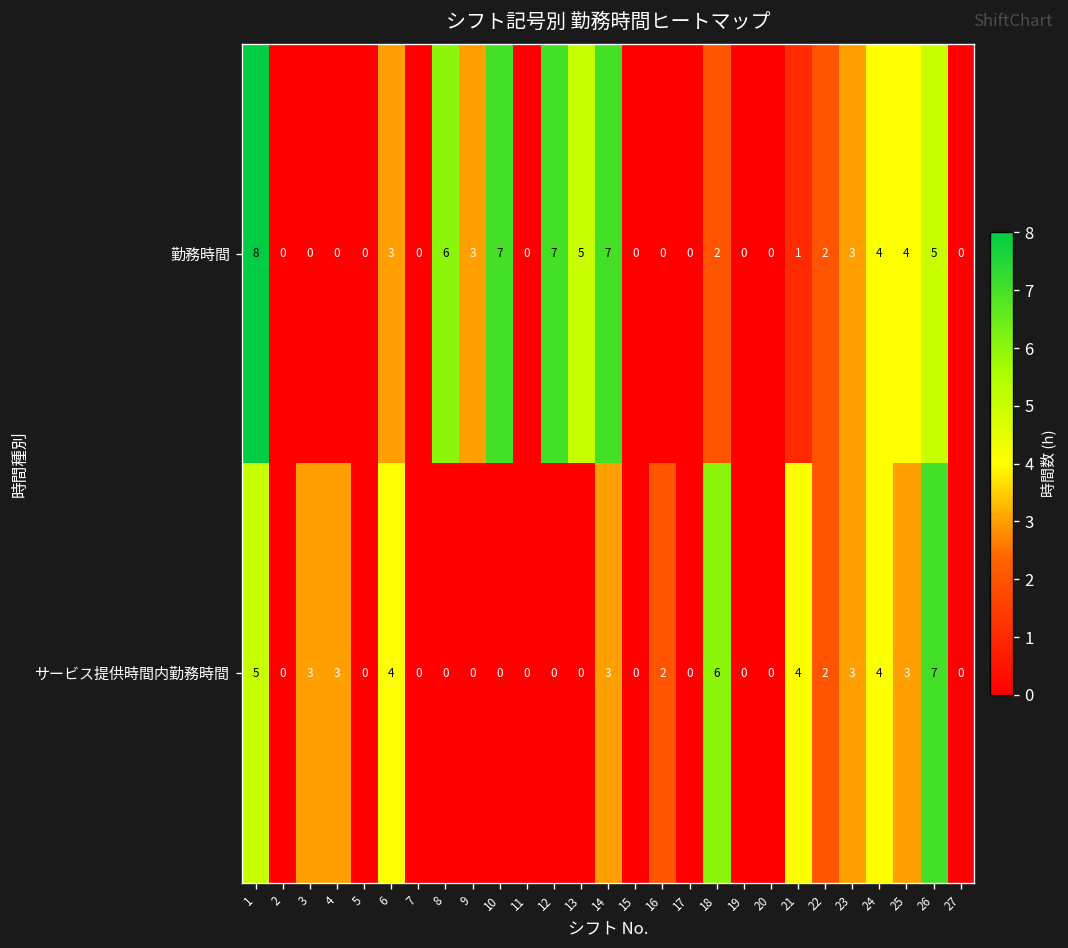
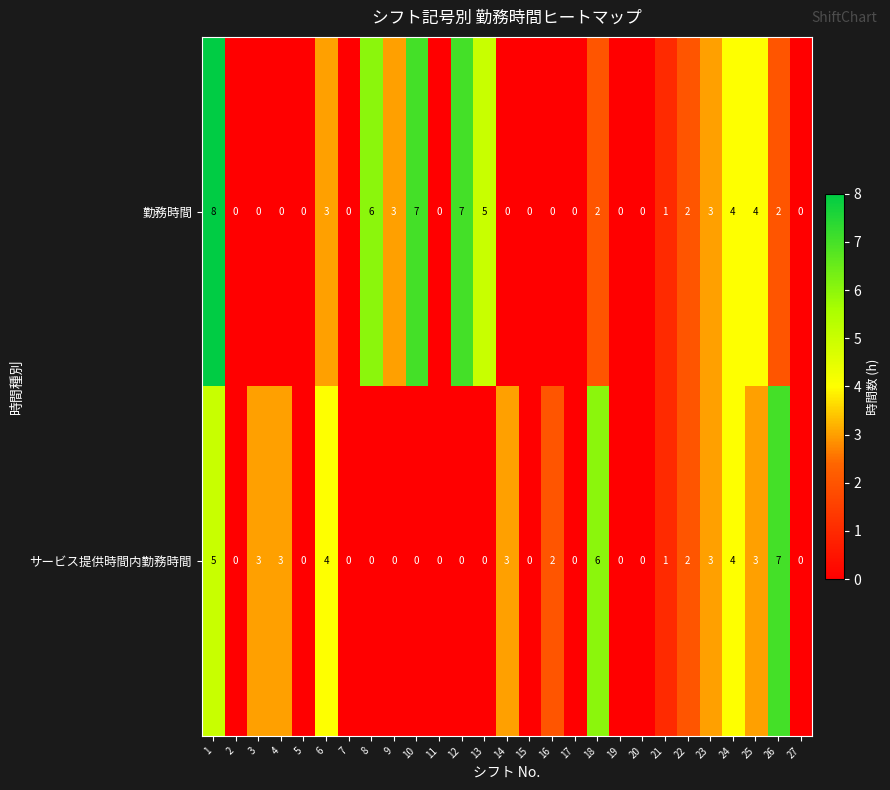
  {
    "勤務時間": {
      "1": 8,
      "2": 0,
      "3": 0,
      "4": 0,
      "5": 0,
      "6": 3,
      "7": 0,
      "8": 6,
      "9": 3,
      "10": 7,
      "11": 0,
      "12": 7,
      "13": 5,
-     "14": 7,
+     "14": 0,
      "15": 0,
      "16": 0,
      "17": 0,
      "18": 2,
      "19": 0,
      "20": 0,
      "21": 1,
      "22": 2,
      "23": 3,
      "24": 4,
      "25": 4,
-     "26": 5,
+     "26": 2,
      "27": 0
    },
    "サービス提供時間内勤務時間": {
      "1": 5,
      "2": 0,
      "3": 3,
      "4": 3,
      "5": 0,
      "6": 4,
      "7": 0,
      "8": 0,
      "9": 0,
      "10": 0,
      "11": 0,
      "12": 0,
      "13": 0,
      "14": 3,
      "15": 0,
      "16": 2,
      "17": 0,
      "18": 6,
      "19": 0,
      "20": 0,
-     "21": 4,
+     "21": 1,
      "22": 2,
      "23": 3,
      "24": 4,
      "25": 3,
      "26": 7,
      "27": 0
    }
  }
